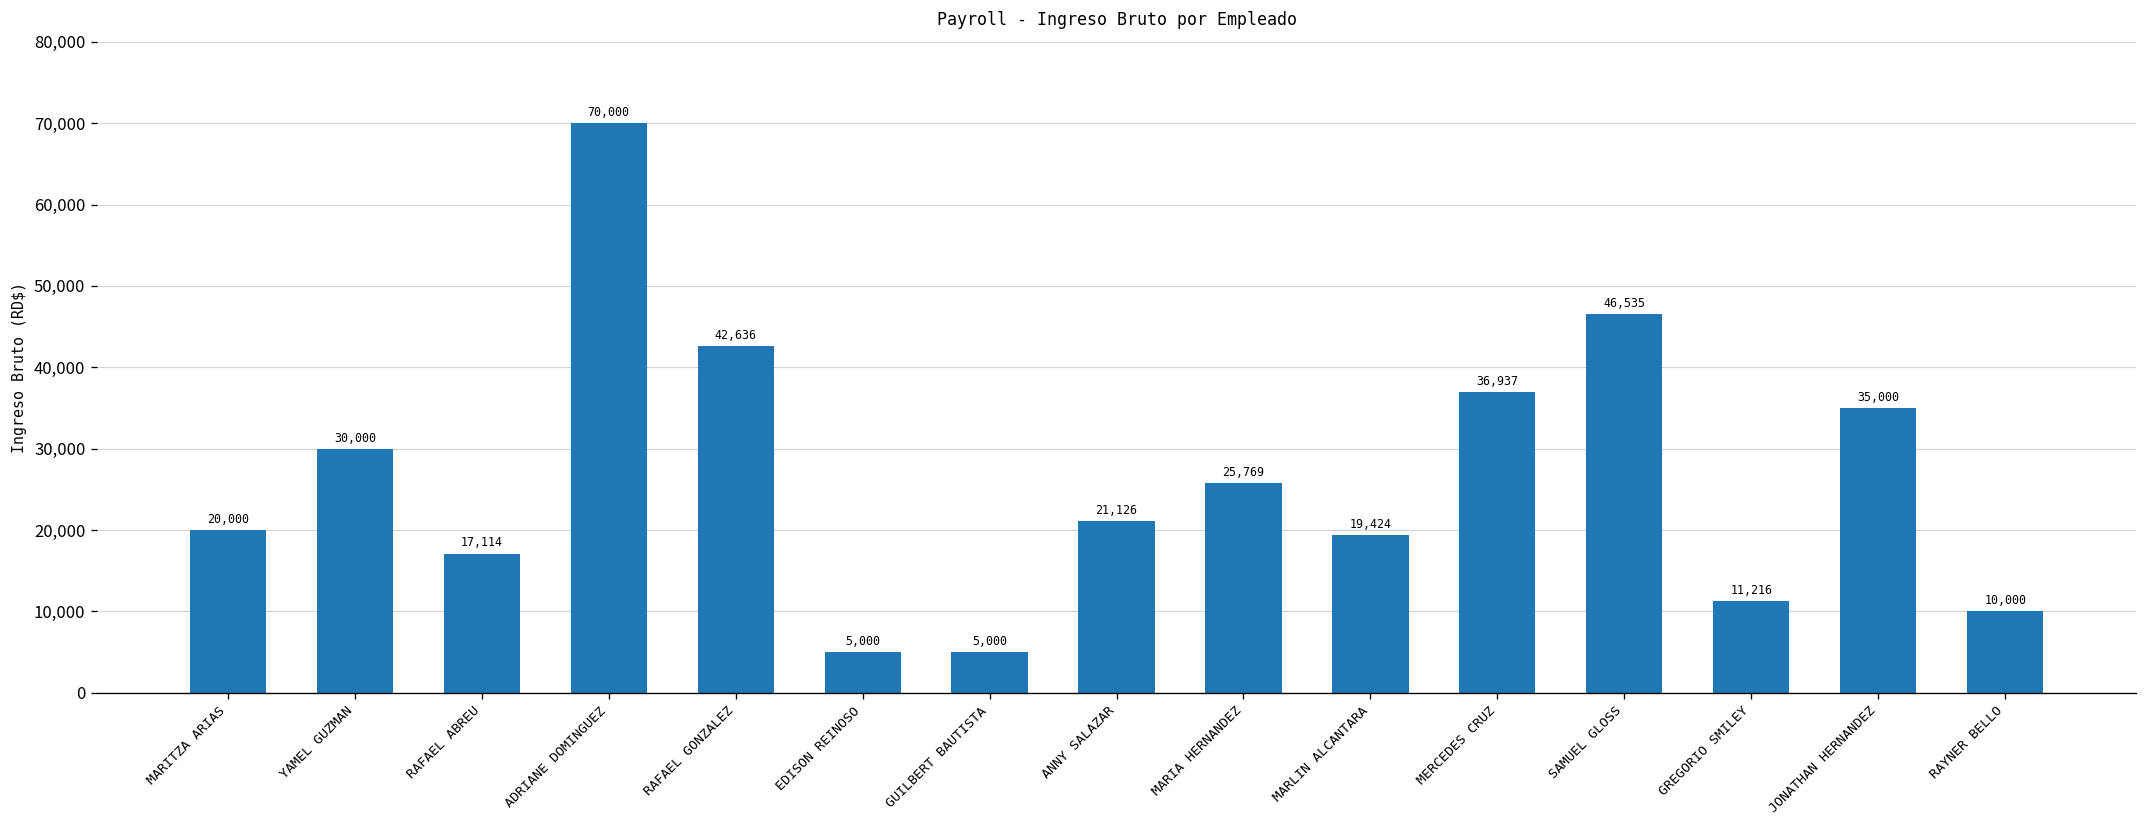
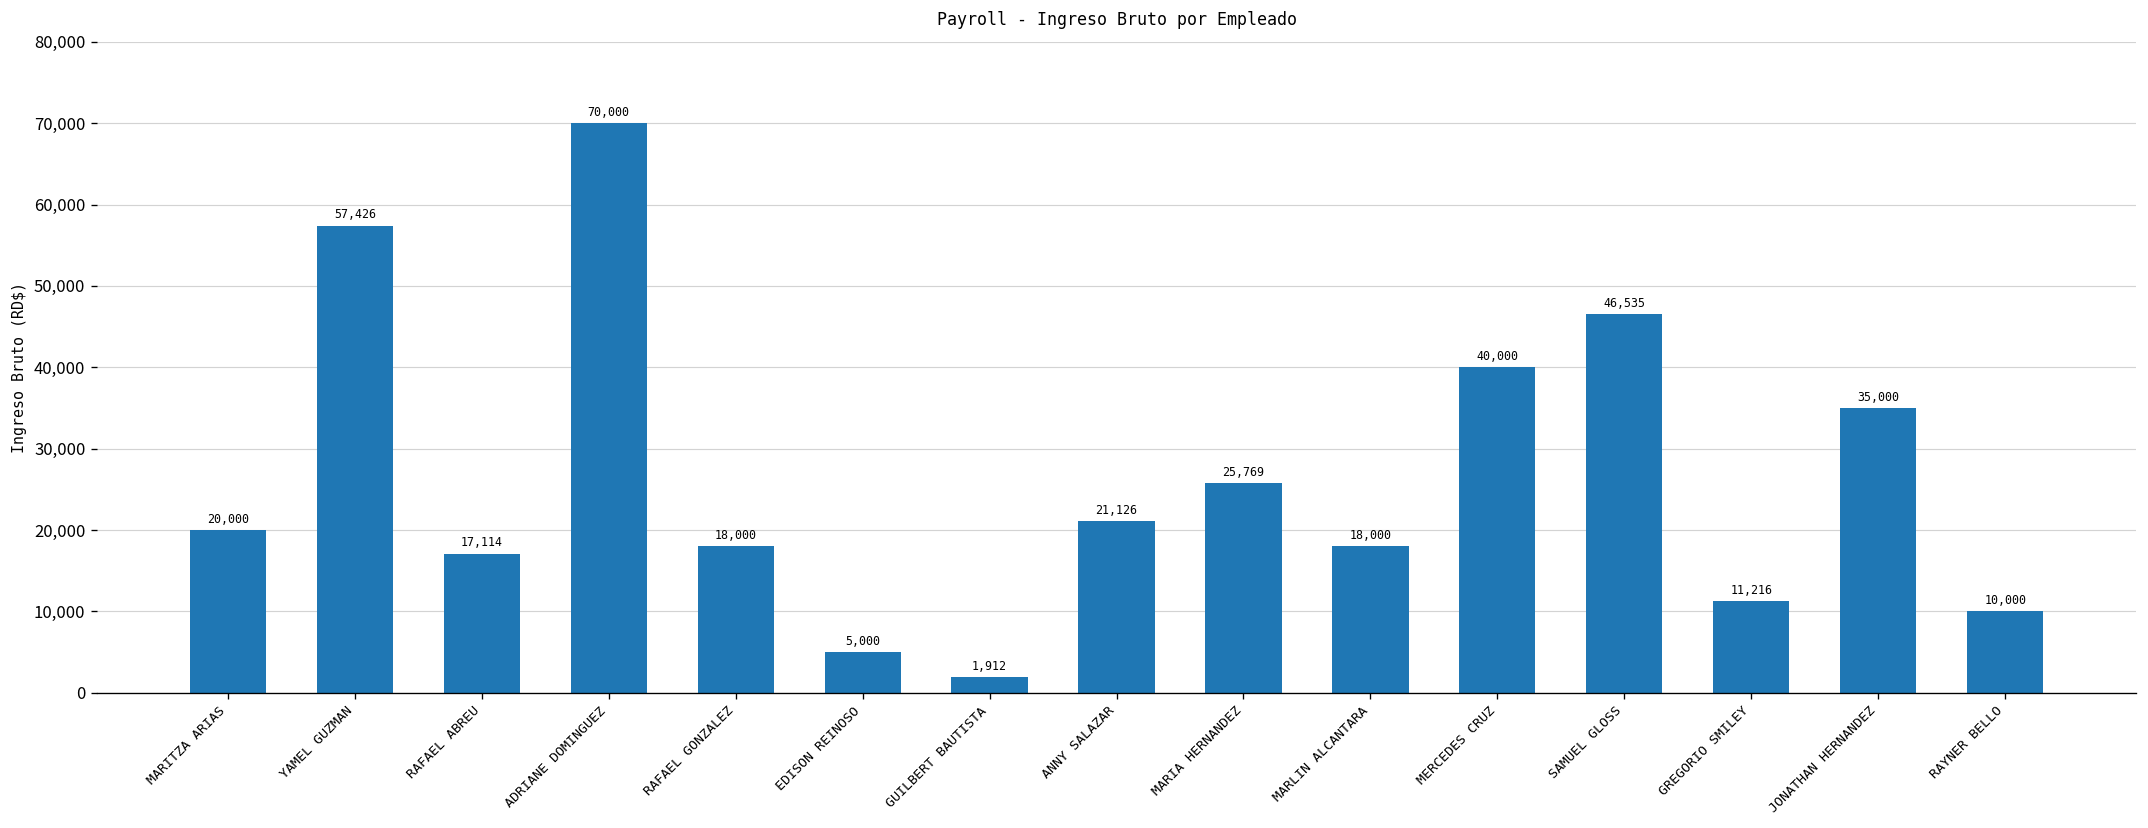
  {
    "MARITZA ARIAS": "20,000",
-   "YAMEL GUZMAN": "30,000",
+   "YAMEL GUZMAN": "57,426",
    "RAFAEL ABREU": "17,114",
    "ADRIANE DOMINGUEZ": "70,000",
-   "RAFAEL GONZALEZ": "42,636",
+   "RAFAEL GONZALEZ": "18,000",
    "EDISON REINOSO": "5,000",
-   "GUILBERT BAUTISTA": "5,000",
+   "GUILBERT BAUTISTA": "1,912",
    "ANNY SALAZAR": "21,126",
    "MARIA HERNANDEZ": "25,769",
-   "MARLIN ALCANTARA": "19,424",
-   "MERCEDES CRUZ": "36,937",
+   "MARLIN ALCANTARA": "18,000",
+   "MERCEDES CRUZ": "40,000",
    "SAMUEL GLOSS": "46,535",
    "GREGORIO SMILEY": "11,216",
    "JONATHAN HERNANDEZ": "35,000",
    "RAYNER BELLO": "10,000"
  }
